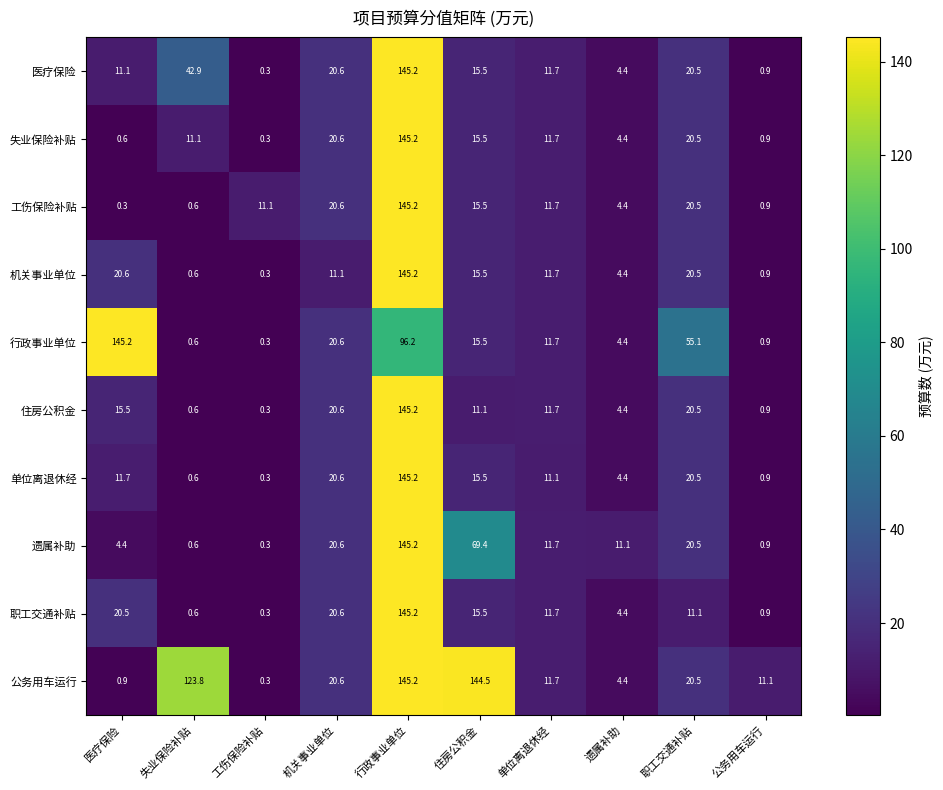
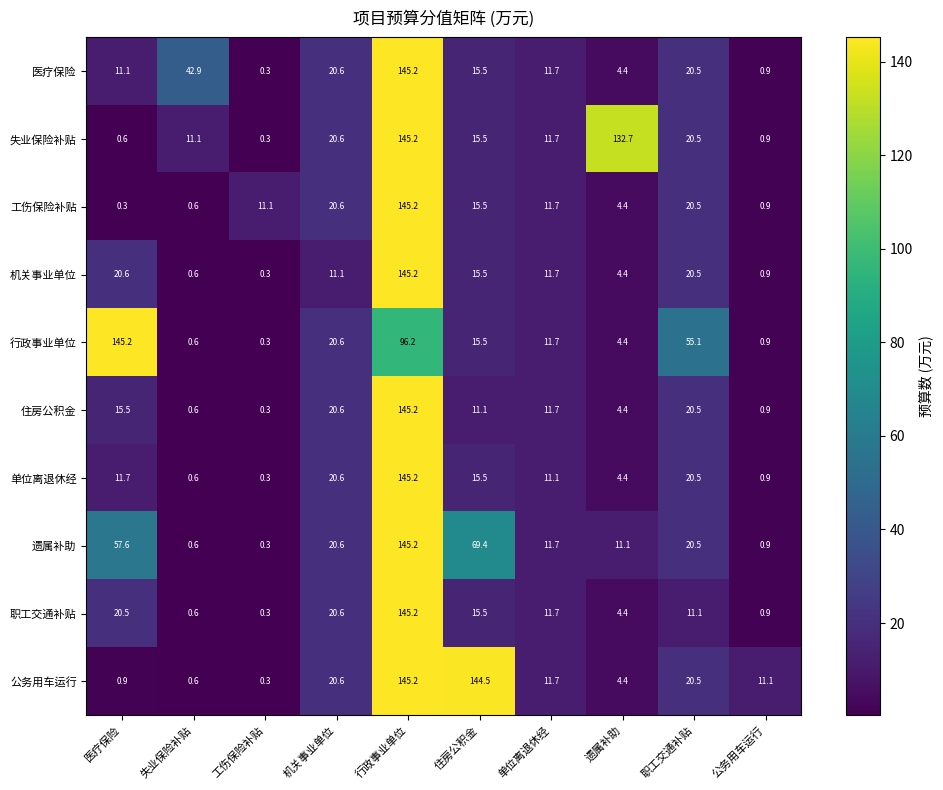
  {
    "医疗保险": {
      "医疗保险": 11.1,
      "失业保险补贴": 42.9,
      "工伤保险补贴": 0.3,
      "机关事业单位": 20.6,
      "行政事业单位": 145.2,
      "住房公积金": 15.5,
      "单位离退休经": 11.7,
      "遗属补助": 4.4,
      "职工交通补贴": 20.5,
      "公务用车运行": 0.9
    },
    "失业保险补贴": {
      "医疗保险": 0.6,
      "失业保险补贴": 11.1,
      "工伤保险补贴": 0.3,
      "机关事业单位": 20.6,
      "行政事业单位": 145.2,
      "住房公积金": 15.5,
      "单位离退休经": 11.7,
-     "遗属补助": 4.4,
+     "遗属补助": 132.7,
      "职工交通补贴": 20.5,
      "公务用车运行": 0.9
    },
    "工伤保险补贴": {
      "医疗保险": 0.3,
      "失业保险补贴": 0.6,
      "工伤保险补贴": 11.1,
      "机关事业单位": 20.6,
      "行政事业单位": 145.2,
      "住房公积金": 15.5,
      "单位离退休经": 11.7,
      "遗属补助": 4.4,
      "职工交通补贴": 20.5,
      "公务用车运行": 0.9
    },
    "机关事业单位": {
      "医疗保险": 20.6,
      "失业保险补贴": 0.6,
      "工伤保险补贴": 0.3,
      "机关事业单位": 11.1,
      "行政事业单位": 145.2,
      "住房公积金": 15.5,
      "单位离退休经": 11.7,
      "遗属补助": 4.4,
      "职工交通补贴": 20.5,
      "公务用车运行": 0.9
    },
    "行政事业单位": {
      "医疗保险": 145.2,
      "失业保险补贴": 0.6,
      "工伤保险补贴": 0.3,
      "机关事业单位": 20.6,
      "行政事业单位": 96.2,
      "住房公积金": 15.5,
      "单位离退休经": 11.7,
      "遗属补助": 4.4,
      "职工交通补贴": 55.1,
      "公务用车运行": 0.9
    },
    "住房公积金": {
      "医疗保险": 15.5,
      "失业保险补贴": 0.6,
      "工伤保险补贴": 0.3,
      "机关事业单位": 20.6,
      "行政事业单位": 145.2,
      "住房公积金": 11.1,
      "单位离退休经": 11.7,
      "遗属补助": 4.4,
      "职工交通补贴": 20.5,
      "公务用车运行": 0.9
    },
    "单位离退休经": {
      "医疗保险": 11.7,
      "失业保险补贴": 0.6,
      "工伤保险补贴": 0.3,
      "机关事业单位": 20.6,
      "行政事业单位": 145.2,
      "住房公积金": 15.5,
      "单位离退休经": 11.1,
      "遗属补助": 4.4,
      "职工交通补贴": 20.5,
      "公务用车运行": 0.9
    },
    "遗属补助": {
-     "医疗保险": 4.4,
+     "医疗保险": 57.6,
      "失业保险补贴": 0.6,
      "工伤保险补贴": 0.3,
      "机关事业单位": 20.6,
      "行政事业单位": 145.2,
      "住房公积金": 69.4,
      "单位离退休经": 11.7,
      "遗属补助": 11.1,
      "职工交通补贴": 20.5,
      "公务用车运行": 0.9
    },
    "职工交通补贴": {
      "医疗保险": 20.5,
      "失业保险补贴": 0.6,
      "工伤保险补贴": 0.3,
      "机关事业单位": 20.6,
      "行政事业单位": 145.2,
      "住房公积金": 15.5,
      "单位离退休经": 11.7,
      "遗属补助": 4.4,
      "职工交通补贴": 11.1,
      "公务用车运行": 0.9
    },
    "公务用车运行": {
      "医疗保险": 0.9,
-     "失业保险补贴": 123.8,
+     "失业保险补贴": 0.6,
      "工伤保险补贴": 0.3,
      "机关事业单位": 20.6,
      "行政事业单位": 145.2,
      "住房公积金": 144.5,
      "单位离退休经": 11.7,
      "遗属补助": 4.4,
      "职工交通补贴": 20.5,
      "公务用车运行": 11.1
    }
  }
